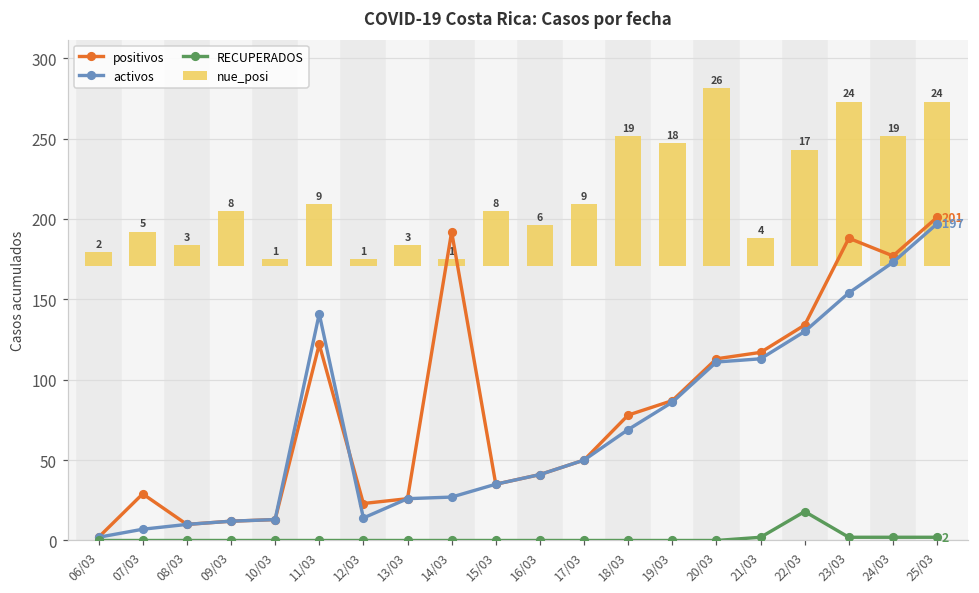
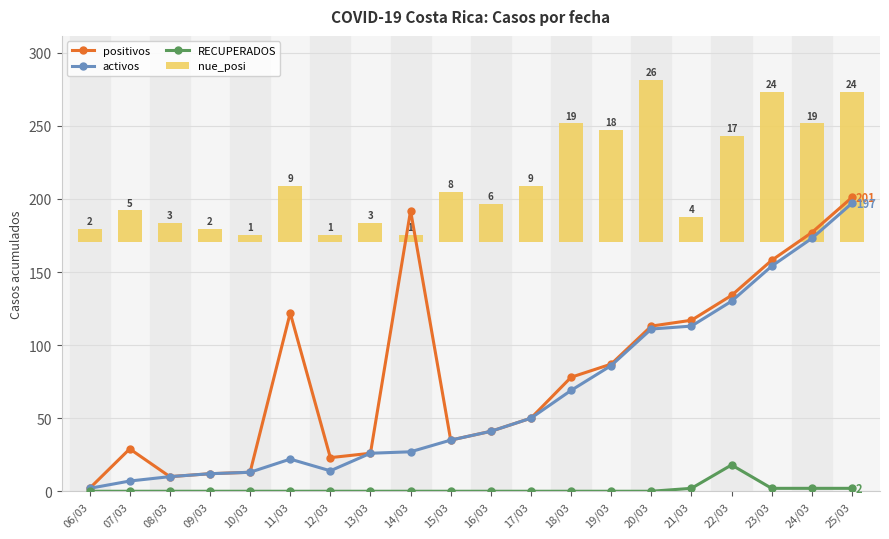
  {
    "positivos": {
      "07/03": 29,
      "11/03": 122,
      "12/03": 23,
      "14/03": 192,
      "18/03": 78,
      "20/03": 113,
      "21/03": 117,
      "22/03": 134,
-     "23/03": 188,
+     "23/03": 158,
      "24/03": 177
    },
    "nue_posi": {
-     "09/03": 8
+     "09/03": 2
    },
    "activos": {
      "07/03": 7,
-     "11/03": 141,
+     "11/03": 22,
      "12/03": 14,
      "14/03": 27,
      "18/03": 69,
      "20/03": 111,
      "21/03": 113,
      "22/03": 130,
      "23/03": 154,
      "24/03": 173
    },
    "RECUPERADOS": {
      "25/03": 2
    }
  }
